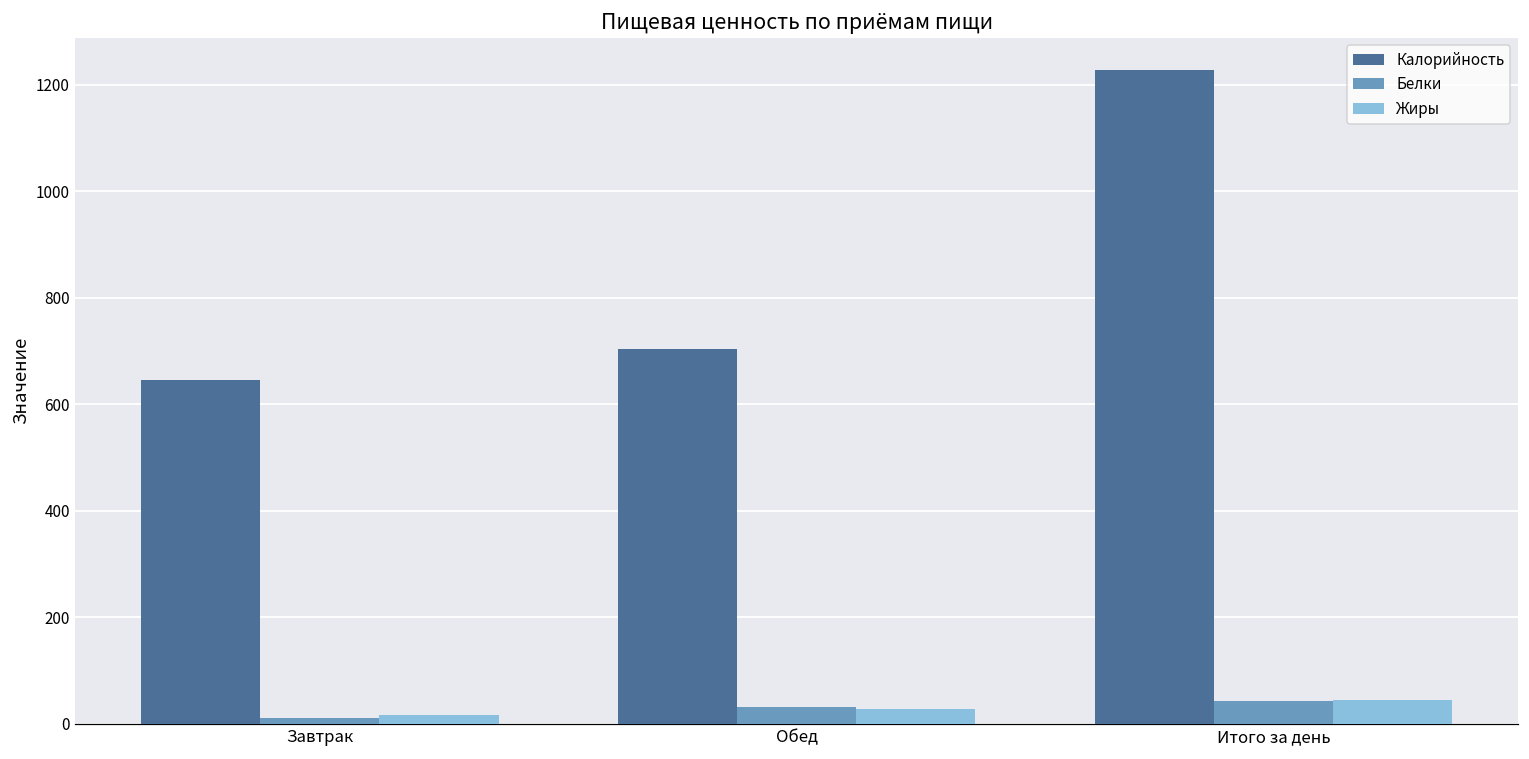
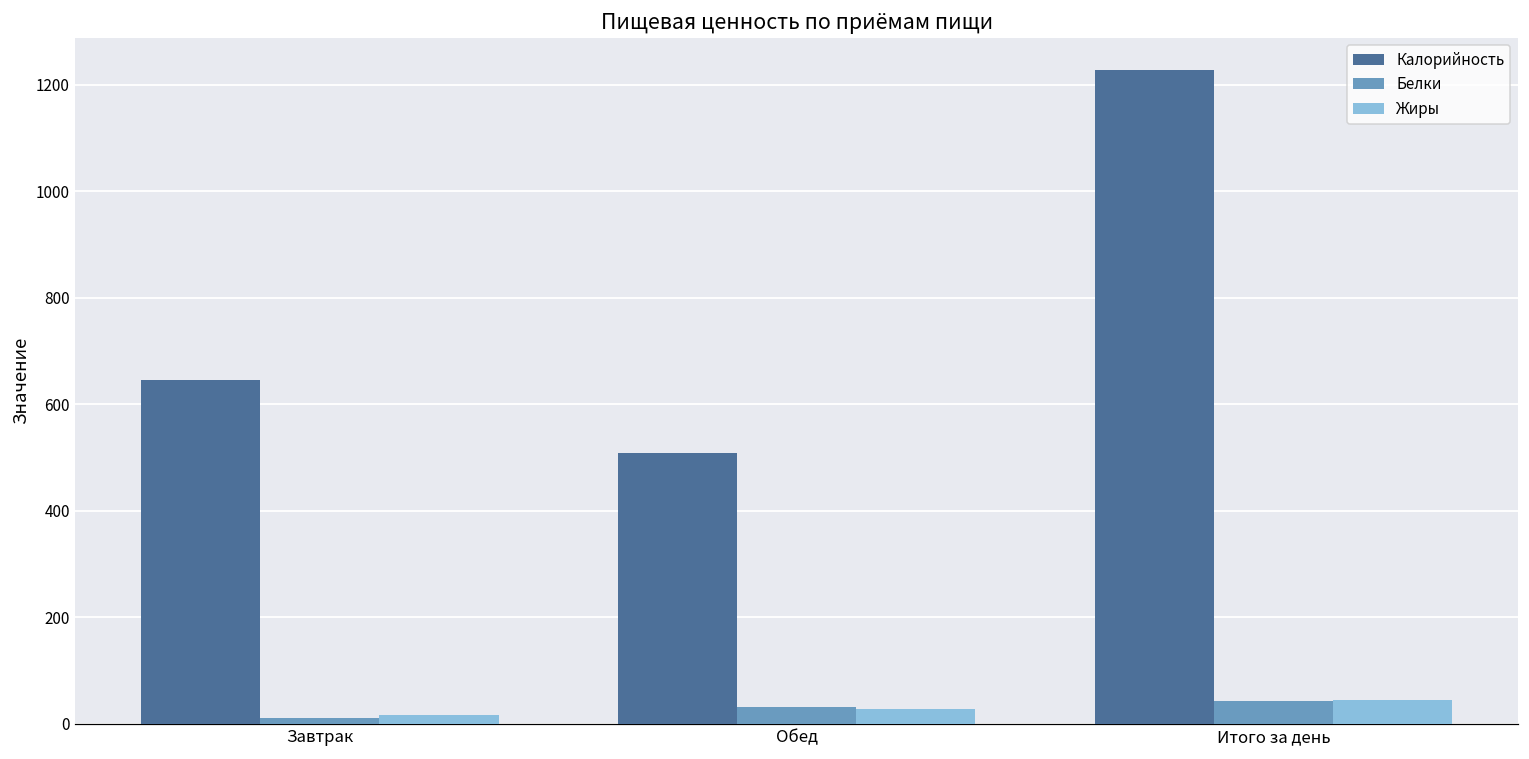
  {
    "Калорийность": {
      "Завтрак": 650,
-     "Обед": 700,
+     "Обед": 510,
      "Итого за день": 1230
    }
  }
